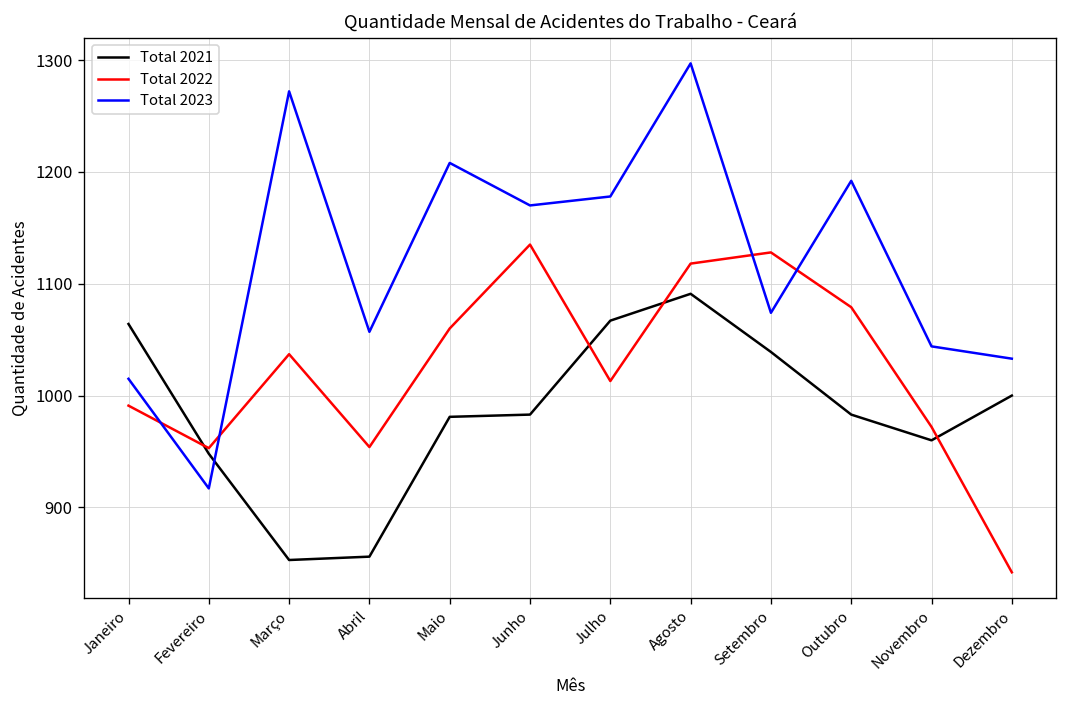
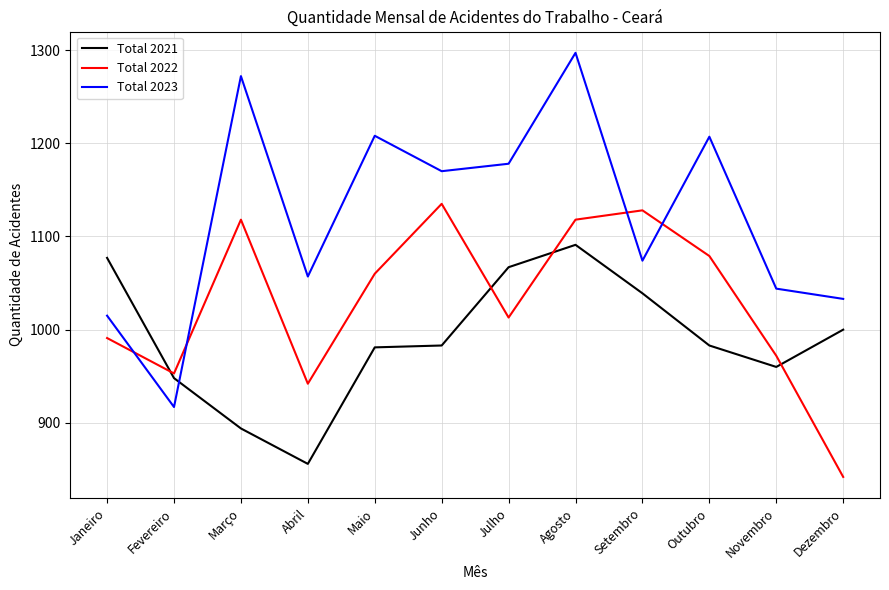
  {
    "Total 2021": {
-     "Janeiro": 1060,
+     "Janeiro": 1080,
      "Fevereiro": 950,
-     "Março": 850,
+     "Março": 890,
      "Abril": 860,
      "Maio": 980,
      "Junho": 980,
      "Julho": 1070,
      "Agosto": 1090,
      "Setembro": 1040,
      "Outubro": 980,
      "Novembro": 960,
      "Dezembro": 1000
    },
    "Total 2022": {
      "Janeiro": 990,
      "Fevereiro": 950,
-     "Março": 1040,
-     "Abril": 950,
+     "Março": 1120,
+     "Abril": 940,
      "Maio": 1060,
      "Junho": 1140,
      "Julho": 1010,
      "Agosto": 1120,
      "Setembro": 1130,
      "Outubro": 1080,
      "Novembro": 970,
      "Dezembro": 840
    },
    "Total 2023": {
      "Janeiro": 1020,
      "Fevereiro": 920,
      "Março": 1270,
      "Abril": 1060,
      "Maio": 1210,
      "Junho": 1170,
      "Julho": 1180,
      "Agosto": 1300,
      "Setembro": 1070,
-     "Outubro": 1190,
+     "Outubro": 1210,
      "Novembro": 1040,
      "Dezembro": 1030
    }
  }
